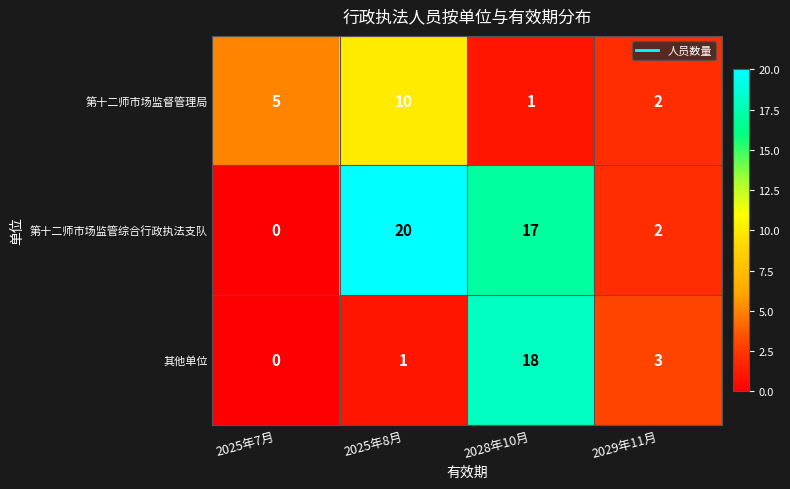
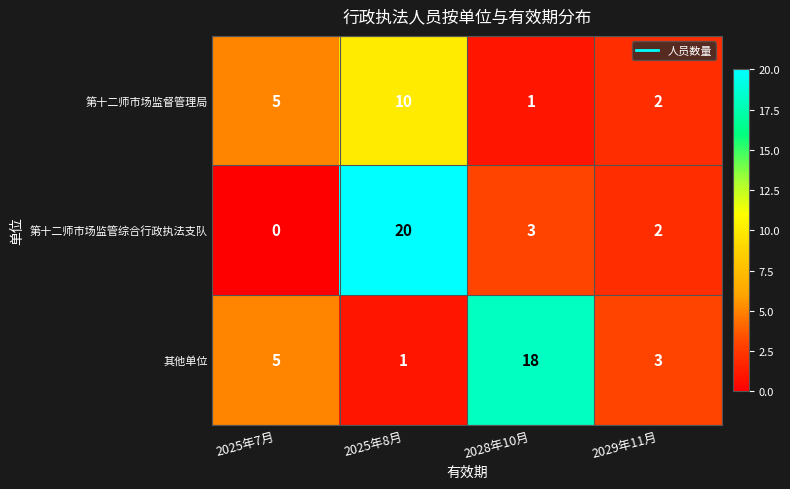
  {
    "第十二师市场监督管理局": {
      "2025年7月": 5,
      "2025年8月": 10,
      "2028年10月": 1,
      "2029年11月": 2
    },
    "第十二师市场监管综合行政执法支队": {
      "2025年7月": 0,
      "2025年8月": 20,
-     "2028年10月": 17,
+     "2028年10月": 3,
      "2029年11月": 2
    },
    "其他单位": {
-     "2025年7月": 0,
+     "2025年7月": 5,
      "2025年8月": 1,
      "2028年10月": 18,
      "2029年11月": 3
    }
  }
